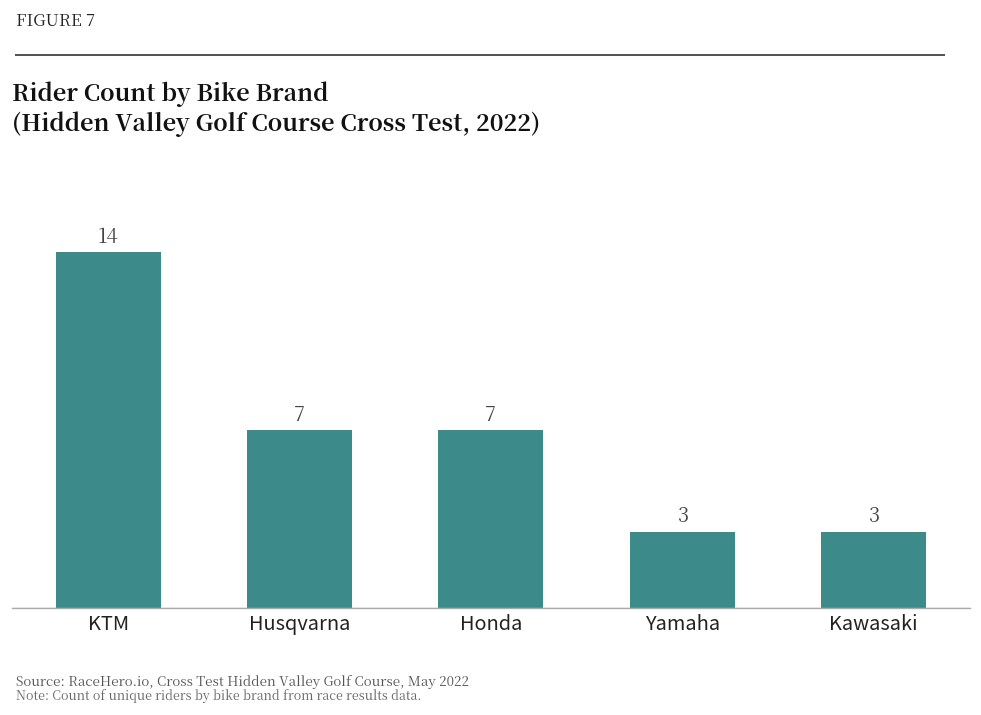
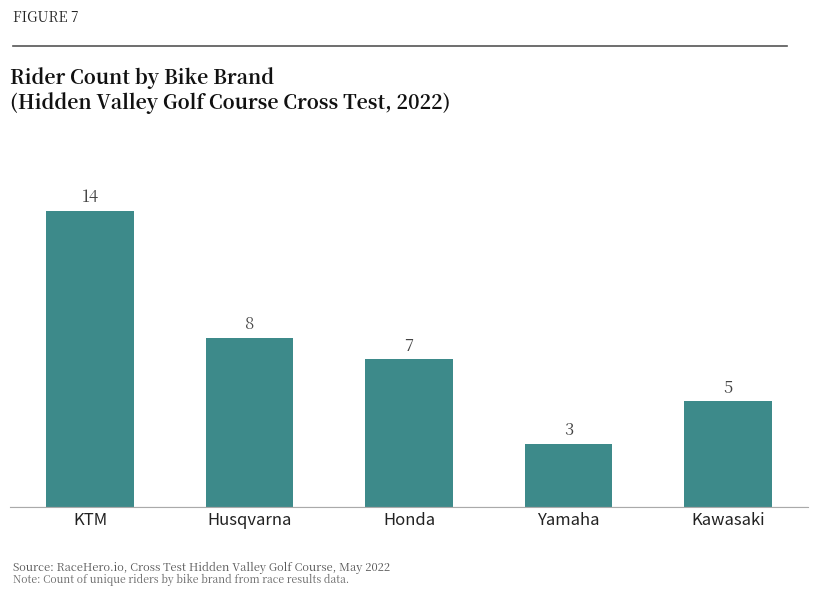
  {
    "KTM": 14,
-   "Husqvarna": 7,
+   "Husqvarna": 8,
    "Honda": 7,
    "Yamaha": 3,
-   "Kawasaki": 3
+   "Kawasaki": 5
  }
